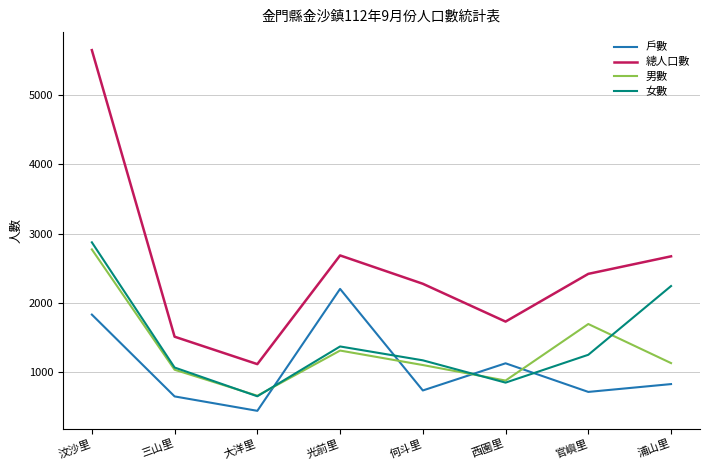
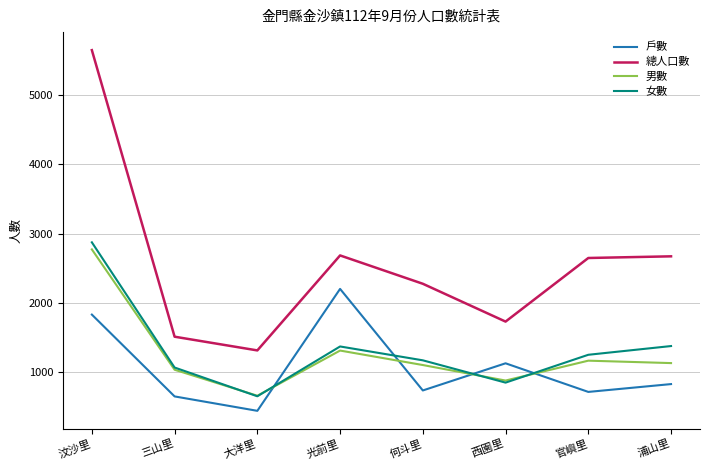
  {
    "戶數": {
      "汶沙里": 1800,
      "三山里": 700,
      "大洋里": 400,
      "光前里": 2200,
      "何斗里": 700,
      "西園里": 1100,
      "官嶼里": 700,
      "浦山里": 800
    },
    "總人口數": {
      "汶沙里": 5700,
      "三山里": 1500,
-     "大洋里": 1100,
+     "大洋里": 1300,
      "光前里": 2700,
      "何斗里": 2300,
      "西園里": 1700,
-     "官嶼里": 2400,
+     "官嶼里": 2700,
      "浦山里": 2700
    },
    "男數": {
      "汶沙里": 2800,
      "光前里": 1300,
      "何斗里": 1100,
-     "官嶼里": 1700,
+     "官嶼里": 1200,
      "浦山里": 1100
    },
    "女數": {
      "汶沙里": 2900,
      "光前里": 1400,
      "何斗里": 1200,
      "官嶼里": 1300,
-     "浦山里": 2200
+     "浦山里": 1400
    }
  }
